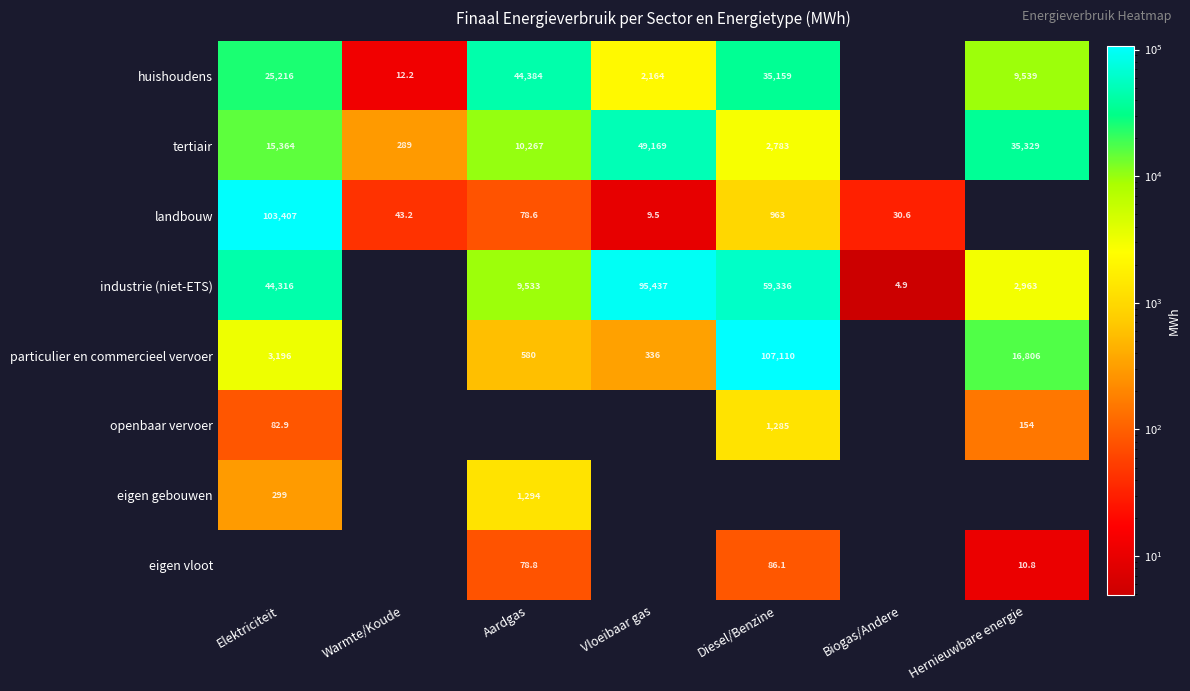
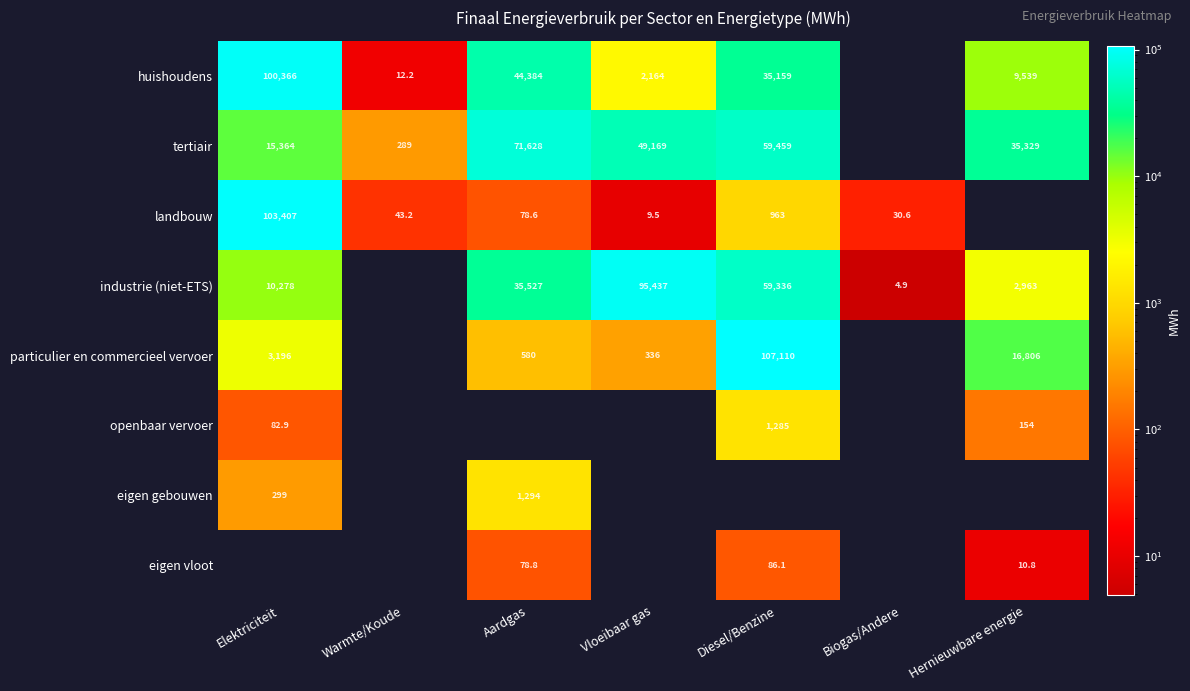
  {
    "huishoudens": {
-     "Elektriciteit": "25,216",
+     "Elektriciteit": "100,366",
      "Warmte/Koude": "12.2",
      "Aardgas": "44,384",
      "Vloeibaar gas": "2,164",
      "Diesel/Benzine": "35,159",
      "Hernieuwbare energie": "9,539"
    },
    "tertiair": {
      "Elektriciteit": "15,364",
      "Warmte/Koude": "289",
-     "Aardgas": "10,267",
+     "Aardgas": "71,628",
      "Vloeibaar gas": "49,169",
-     "Diesel/Benzine": "2,783",
+     "Diesel/Benzine": "59,459",
      "Hernieuwbare energie": "35,329"
    },
    "landbouw": {
      "Elektriciteit": "103,407",
      "Warmte/Koude": "43.2",
      "Aardgas": "78.6",
      "Vloeibaar gas": "9.5",
      "Diesel/Benzine": "963",
      "Biogas/Andere": "30.6"
    },
    "industrie (niet-ETS)": {
-     "Elektriciteit": "44,316",
-     "Aardgas": "9,533",
+     "Elektriciteit": "10,278",
+     "Aardgas": "35,527",
      "Vloeibaar gas": "95,437",
      "Diesel/Benzine": "59,336",
      "Biogas/Andere": "4.9",
      "Hernieuwbare energie": "2,963"
    },
    "particulier en commercieel vervoer": {
      "Elektriciteit": "3,196",
      "Aardgas": "580",
      "Vloeibaar gas": "336",
      "Diesel/Benzine": "107,110",
      "Hernieuwbare energie": "16,806"
    },
    "openbaar vervoer": {
      "Elektriciteit": "82.9",
      "Diesel/Benzine": "1,285",
      "Hernieuwbare energie": "154"
    },
    "eigen gebouwen": {
      "Elektriciteit": "299",
      "Aardgas": "1,294"
    },
    "eigen vloot": {
      "Aardgas": "78.8",
      "Diesel/Benzine": "86.1",
      "Hernieuwbare energie": "10.8"
    }
  }
